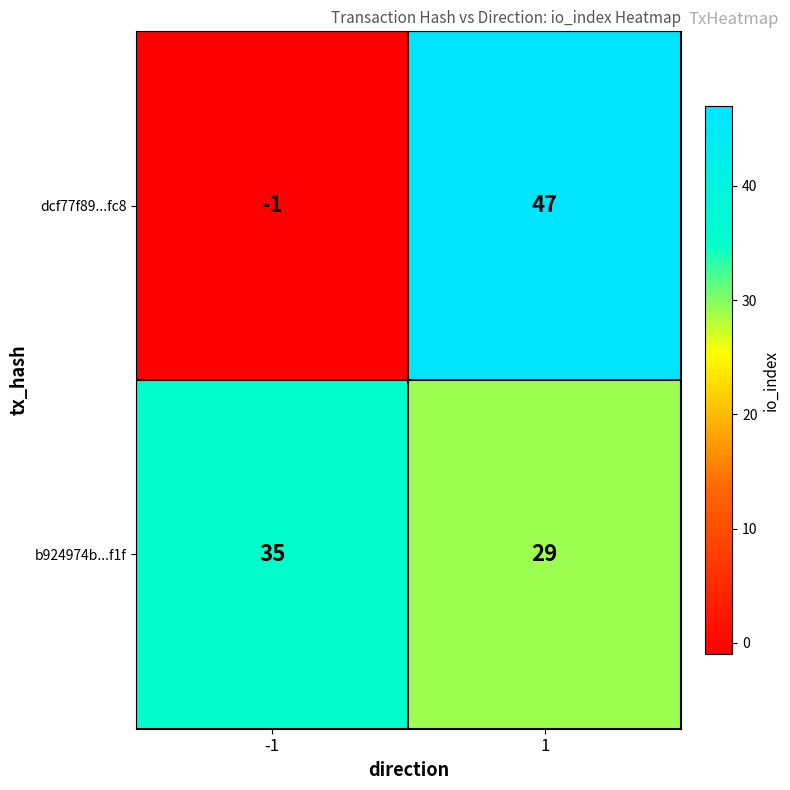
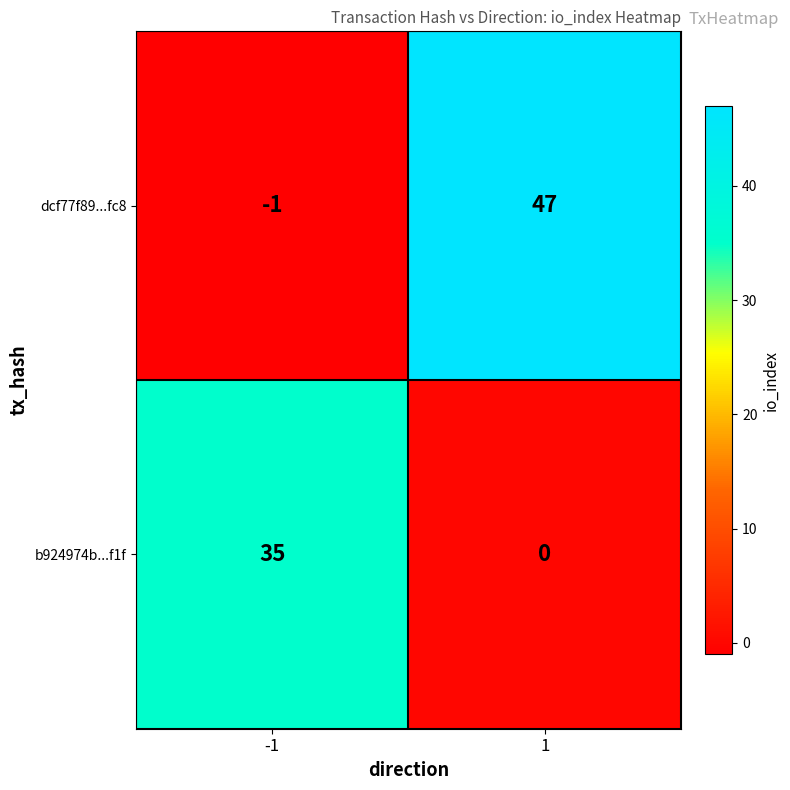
  {
    "dcf77f89...fc8": {
      "-1": -1,
      "1": 47
    },
    "b924974b...f1f": {
      "-1": 35,
-     "1": 29
+     "1": 0
    }
  }
